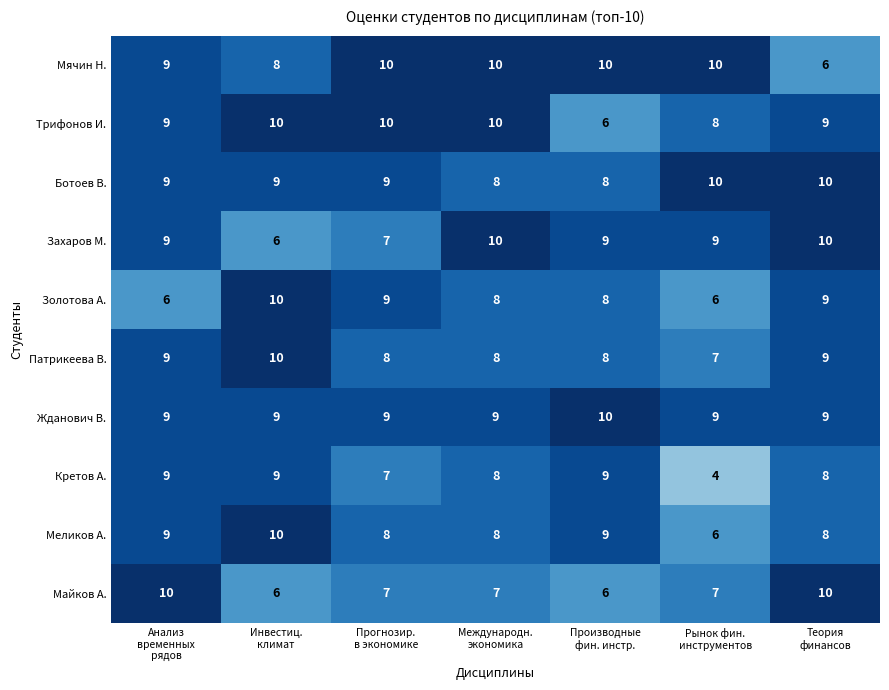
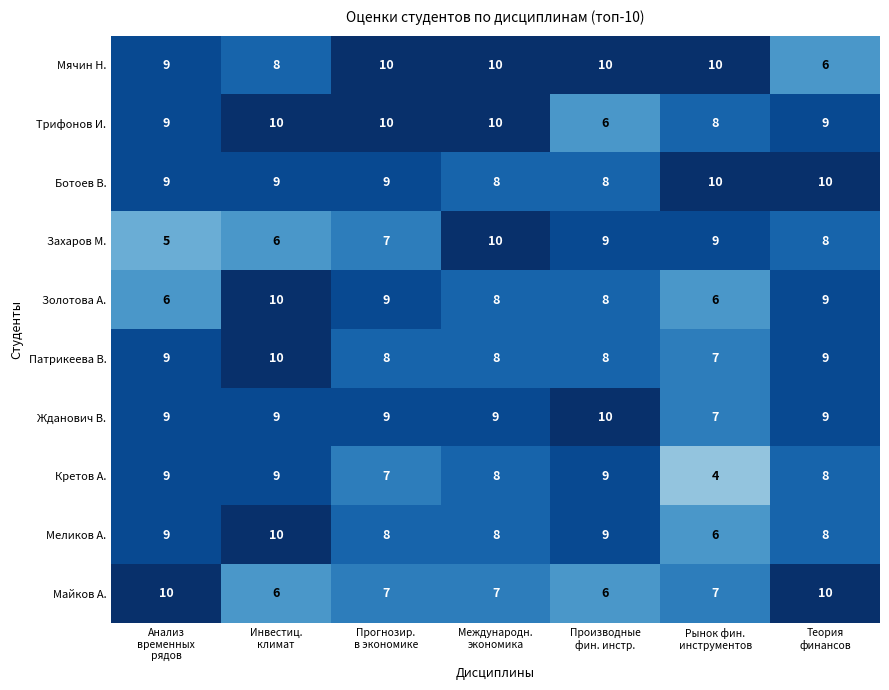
  {
    "Мячин Н.": {
      "Анализ временных рядов": 9,
      "Инвестиц. климат": 8,
      "Прогнозир. в экономике": 10,
      "Международн. экономика": 10,
      "Производные фин. инстр.": 10,
      "Рынок фин. инструментов": 10,
      "Теория финансов": 6
    },
    "Трифонов И.": {
      "Анализ временных рядов": 9,
      "Инвестиц. климат": 10,
      "Прогнозир. в экономике": 10,
      "Международн. экономика": 10,
      "Производные фин. инстр.": 6,
      "Рынок фин. инструментов": 8,
      "Теория финансов": 9
    },
    "Ботоев В.": {
      "Анализ временных рядов": 9,
      "Инвестиц. климат": 9,
      "Прогнозир. в экономике": 9,
      "Международн. экономика": 8,
      "Производные фин. инстр.": 8,
      "Рынок фин. инструментов": 10,
      "Теория финансов": 10
    },
    "Захаров М.": {
-     "Анализ временных рядов": 9,
+     "Анализ временных рядов": 5,
      "Инвестиц. климат": 6,
      "Прогнозир. в экономике": 7,
      "Международн. экономика": 10,
      "Производные фин. инстр.": 9,
      "Рынок фин. инструментов": 9,
-     "Теория финансов": 10
+     "Теория финансов": 8
    },
    "Золотова А.": {
      "Анализ временных рядов": 6,
      "Инвестиц. климат": 10,
      "Прогнозир. в экономике": 9,
      "Международн. экономика": 8,
      "Производные фин. инстр.": 8,
      "Рынок фин. инструментов": 6,
      "Теория финансов": 9
    },
    "Патрикеева В.": {
      "Анализ временных рядов": 9,
      "Инвестиц. климат": 10,
      "Прогнозир. в экономике": 8,
      "Международн. экономика": 8,
      "Производные фин. инстр.": 8,
      "Рынок фин. инструментов": 7,
      "Теория финансов": 9
    },
    "Жданович В.": {
      "Анализ временных рядов": 9,
      "Инвестиц. климат": 9,
      "Прогнозир. в экономике": 9,
      "Международн. экономика": 9,
      "Производные фин. инстр.": 10,
-     "Рынок фин. инструментов": 9,
+     "Рынок фин. инструментов": 7,
      "Теория финансов": 9
    },
    "Кретов А.": {
      "Анализ временных рядов": 9,
      "Инвестиц. климат": 9,
      "Прогнозир. в экономике": 7,
      "Международн. экономика": 8,
      "Производные фин. инстр.": 9,
      "Рынок фин. инструментов": 4,
      "Теория финансов": 8
    },
    "Меликов А.": {
      "Анализ временных рядов": 9,
      "Инвестиц. климат": 10,
      "Прогнозир. в экономике": 8,
      "Международн. экономика": 8,
      "Производные фин. инстр.": 9,
      "Рынок фин. инструментов": 6,
      "Теория финансов": 8
    },
    "Майков А.": {
      "Анализ временных рядов": 10,
      "Инвестиц. климат": 6,
      "Прогнозир. в экономике": 7,
      "Международн. экономика": 7,
      "Производные фин. инстр.": 6,
      "Рынок фин. инструментов": 7,
      "Теория финансов": 10
    }
  }
